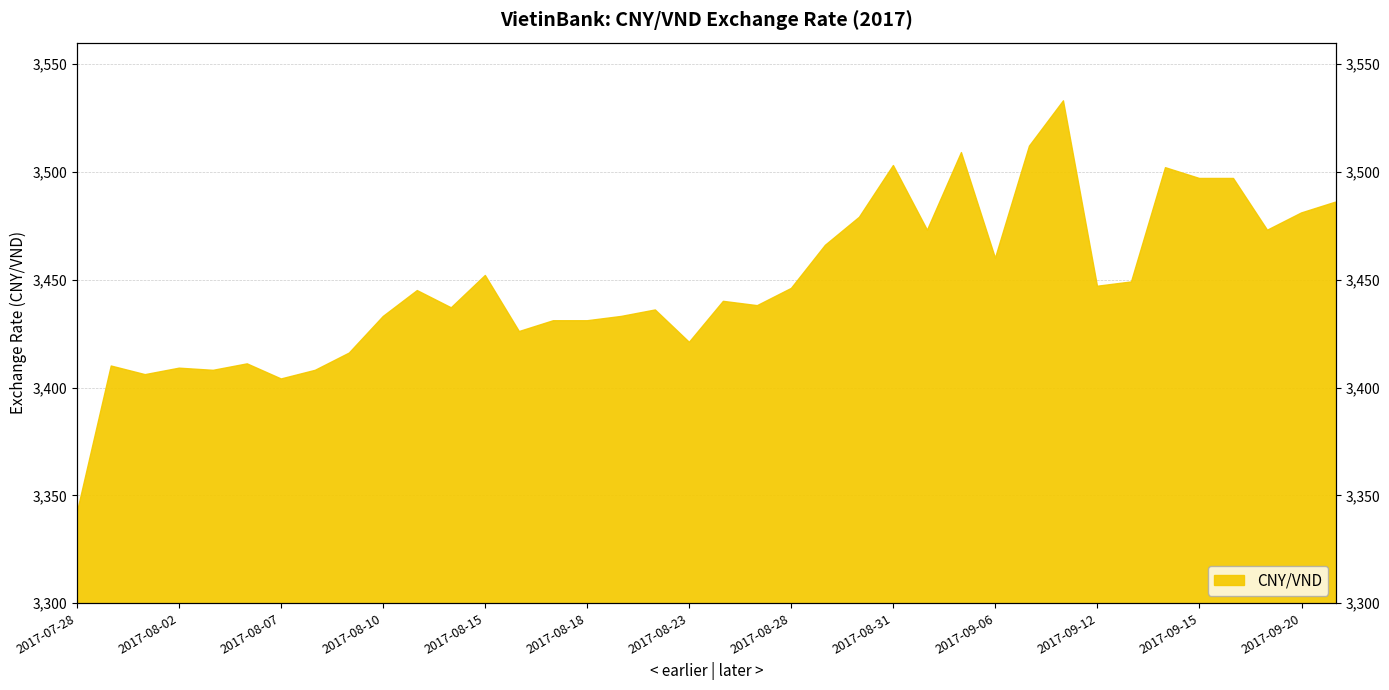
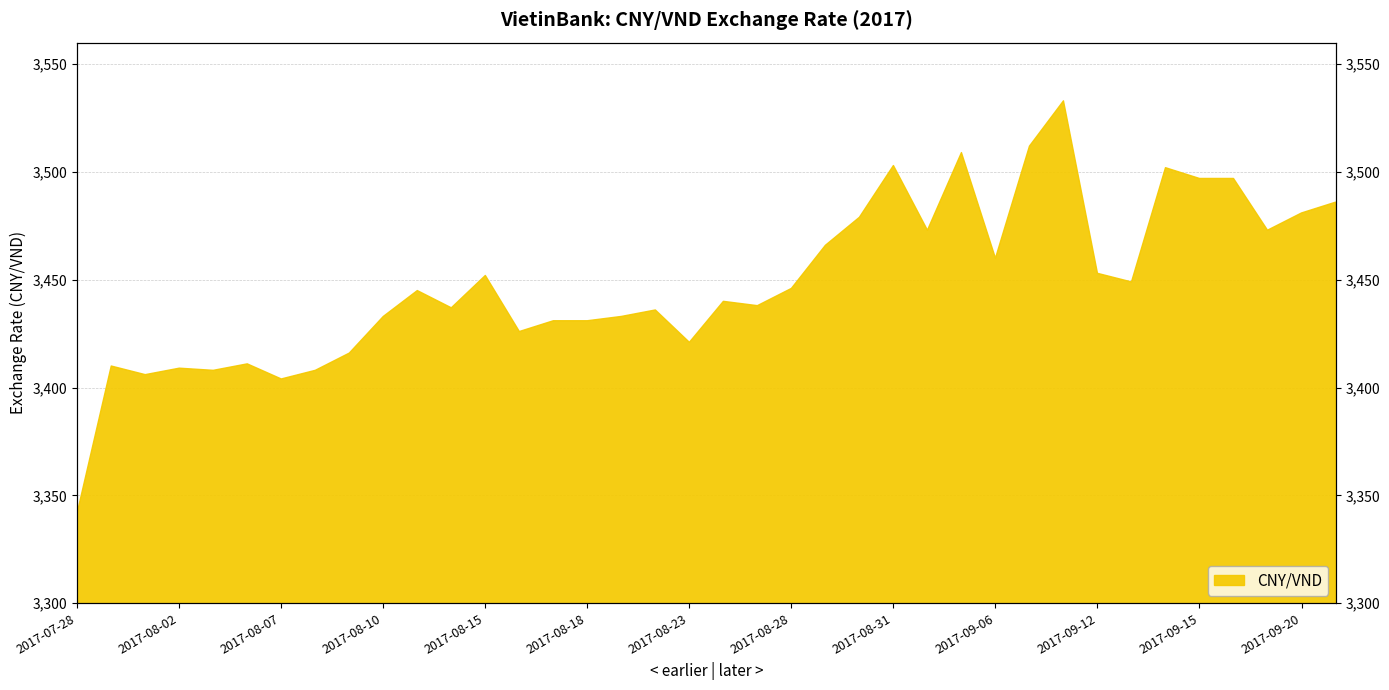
  {
    "2017-07-28": "3,342",
    "2017-08-02": "3,409",
    "2017-08-07": "3,404",
    "2017-08-10": "3,433",
    "2017-08-15": "3,452",
    "2017-08-18": "3,431",
    "2017-08-23": "3,421",
    "2017-08-28": "3,446",
    "2017-08-31": "3,503",
    "2017-09-06": "3,460",
-   "2017-09-12": "3,447",
+   "2017-09-12": "3,453",
    "2017-09-15": "3,497",
    "2017-09-20": "3,481"
  }
